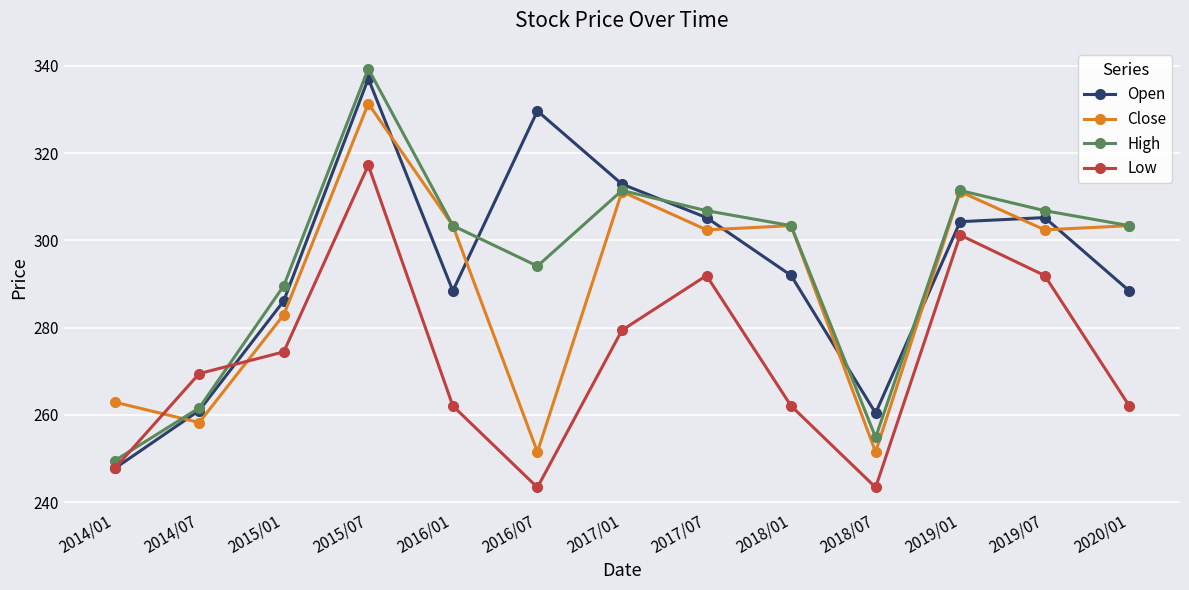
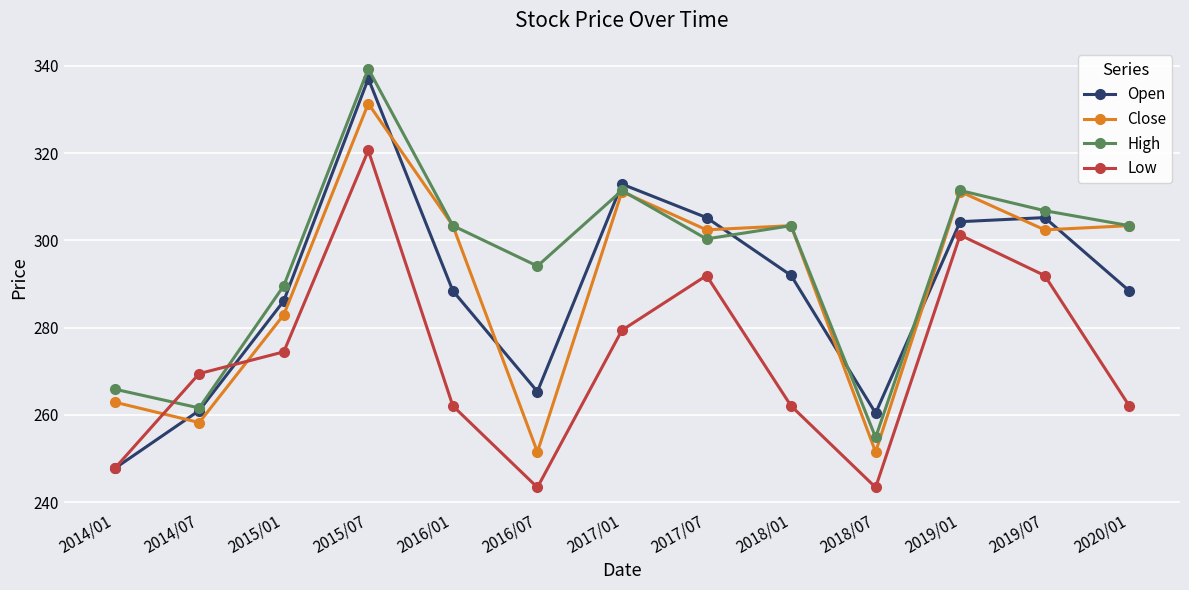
  {
    "Open": {
      "2015/01": 286,
      "2015/07": 337,
      "2016/01": 288,
-     "2016/07": 330,
+     "2016/07": 265,
      "2017/01": 313,
      "2017/07": 305,
      "2018/01": 292,
      "2018/07": 260,
      "2019/01": 304,
      "2019/07": 305,
      "2020/01": 288
    },
    "Close": {
      "2014/01": 263,
      "2014/07": 258,
      "2015/01": 283,
      "2015/07": 331,
      "2016/07": 252,
      "2017/07": 302,
      "2018/07": 252,
      "2019/07": 302
    },
    "High": {
-     "2014/01": 250,
+     "2014/01": 266,
      "2015/01": 290,
      "2015/07": 339,
      "2016/07": 294,
-     "2017/07": 307,
+     "2017/07": 300,
      "2018/07": 255,
      "2019/07": 307
    },
    "Low": {
      "2014/07": 269,
      "2015/01": 274,
-     "2015/07": 317,
+     "2015/07": 321,
      "2016/01": 262,
      "2016/07": 243,
      "2017/01": 279,
      "2017/07": 292,
      "2018/01": 262,
      "2018/07": 243,
      "2019/01": 301,
      "2019/07": 292,
      "2020/01": 262
    }
  }
